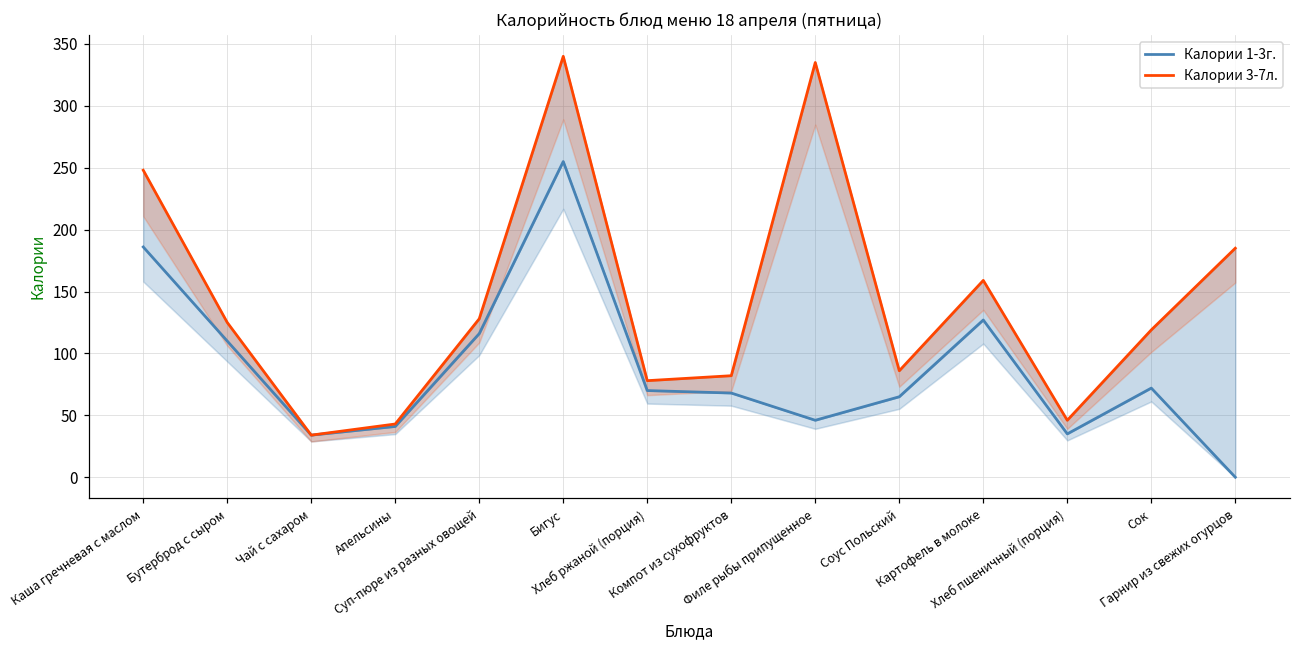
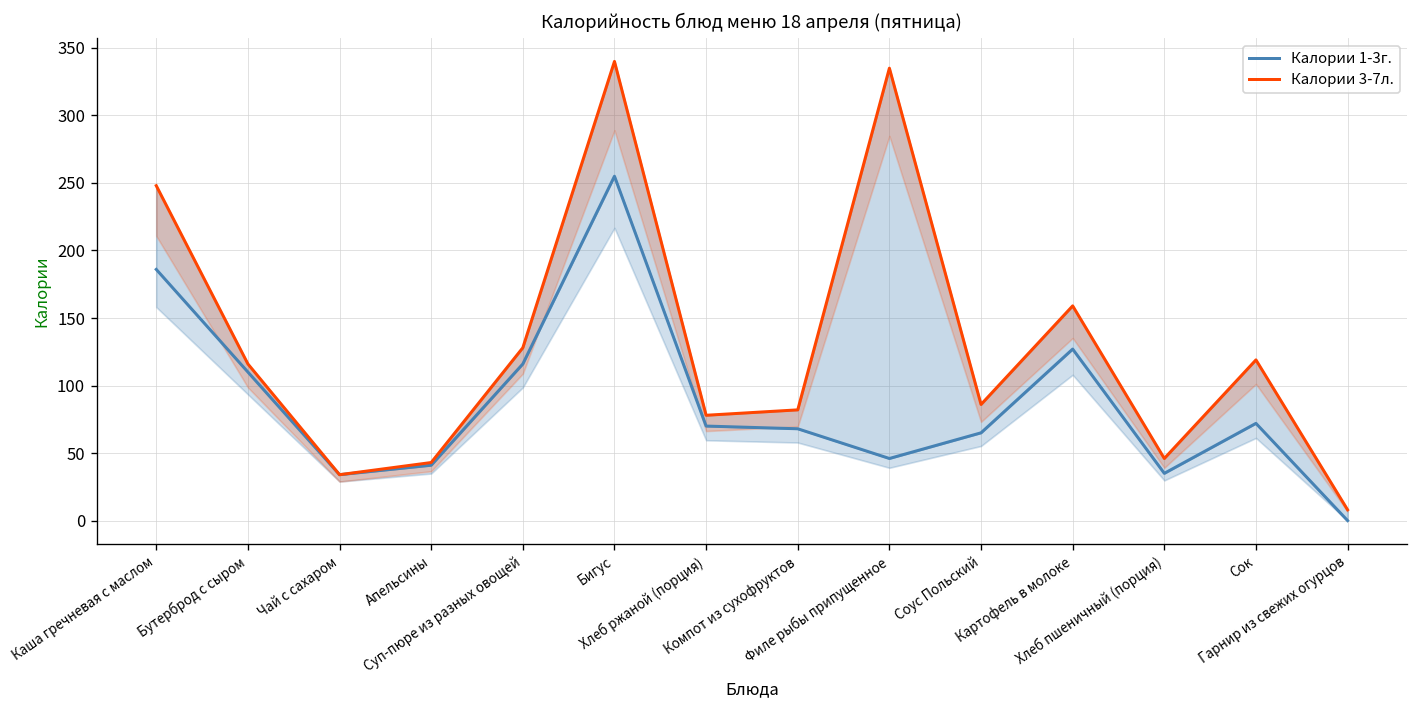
  {
    "Калории 1-3г.": {
      "Каша гречневая с маслом": 186,
      "Бутерброд с сыром": 110,
      "Суп-пюре из разных овощей": 116,
      "Бигус": 255,
      "Хлеб ржаной (порция)": 70,
      "Компот из сухофруктов": 68,
      "Филе рыбы припущенное": 46,
      "Соус Польский": 65,
      "Картофель в молоке": 127,
      "Хлеб пшеничный (порция)": 35,
      "Сок": 72,
      "Гарнир из свежих огурцов": 0
    },
    "Калории 3-7л.": {
      "Каша гречневая с маслом": 248,
-     "Бутерброд с сыром": 125,
+     "Бутерброд с сыром": 116,
      "Суп-пюре из разных овощей": 128,
      "Бигус": 340,
      "Хлеб ржаной (порция)": 78,
      "Компот из сухофруктов": 82,
      "Филе рыбы припущенное": 335,
      "Соус Польский": 86,
      "Картофель в молоке": 159,
      "Хлеб пшеничный (порция)": 46,
      "Сок": 119,
-     "Гарнир из свежих огурцов": 185
+     "Гарнир из свежих огурцов": 8
    }
  }
